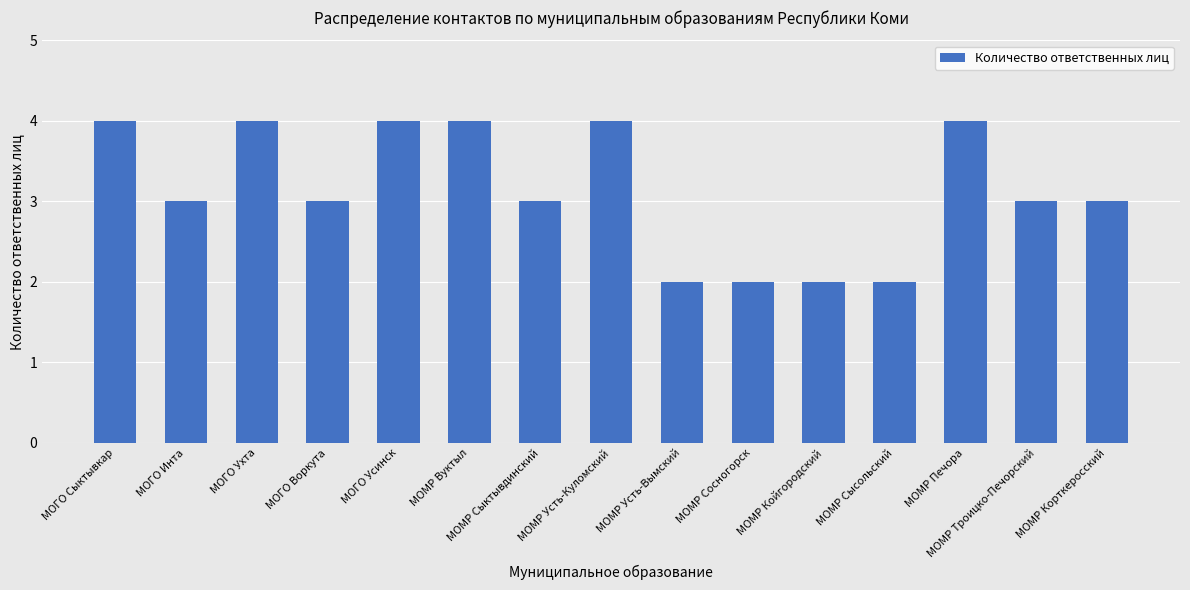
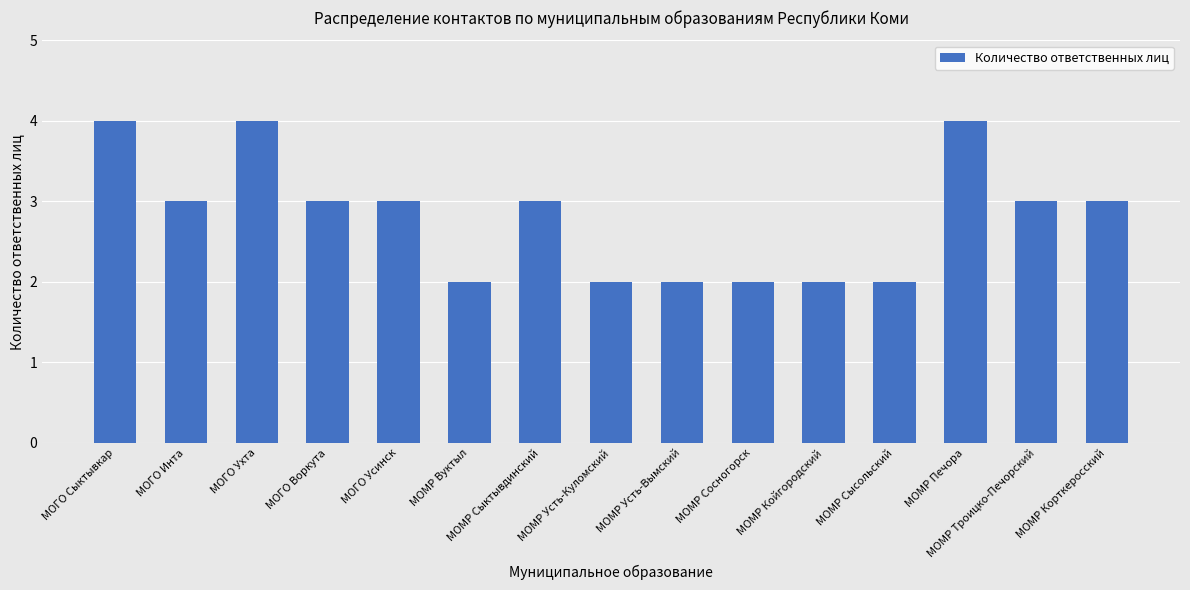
  {
    "МОГО Сыктывкар": 4,
    "МОГО Инта": 3,
    "МОГО Ухта": 4,
    "МОГО Воркута": 3,
-   "МОГО Усинск": 4,
-   "МОМР Вуктыл": 4,
+   "МОГО Усинск": 3,
+   "МОМР Вуктыл": 2,
    "МОМР Сыктывдинский": 3,
-   "МОМР Усть-Куломский": 4,
+   "МОМР Усть-Куломский": 2,
    "МОМР Усть-Вымский": 2,
    "МОМР Сосногорск": 2,
    "МОМР Койгородский": 2,
    "МОМР Сысольский": 2,
    "МОМР Печора": 4,
    "МОМР Троицко-Печорский": 3,
    "МОМР Корткеросский": 3
  }
